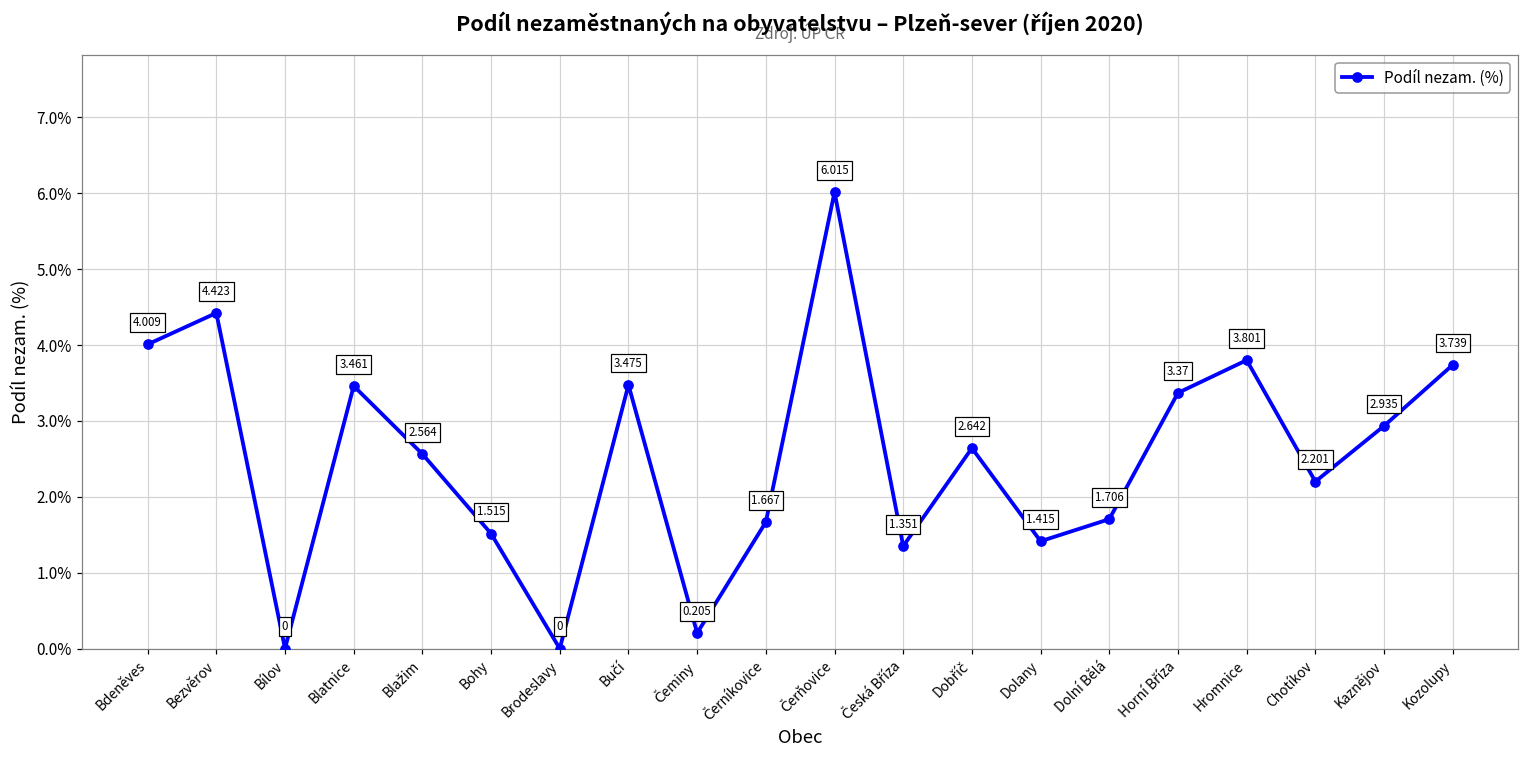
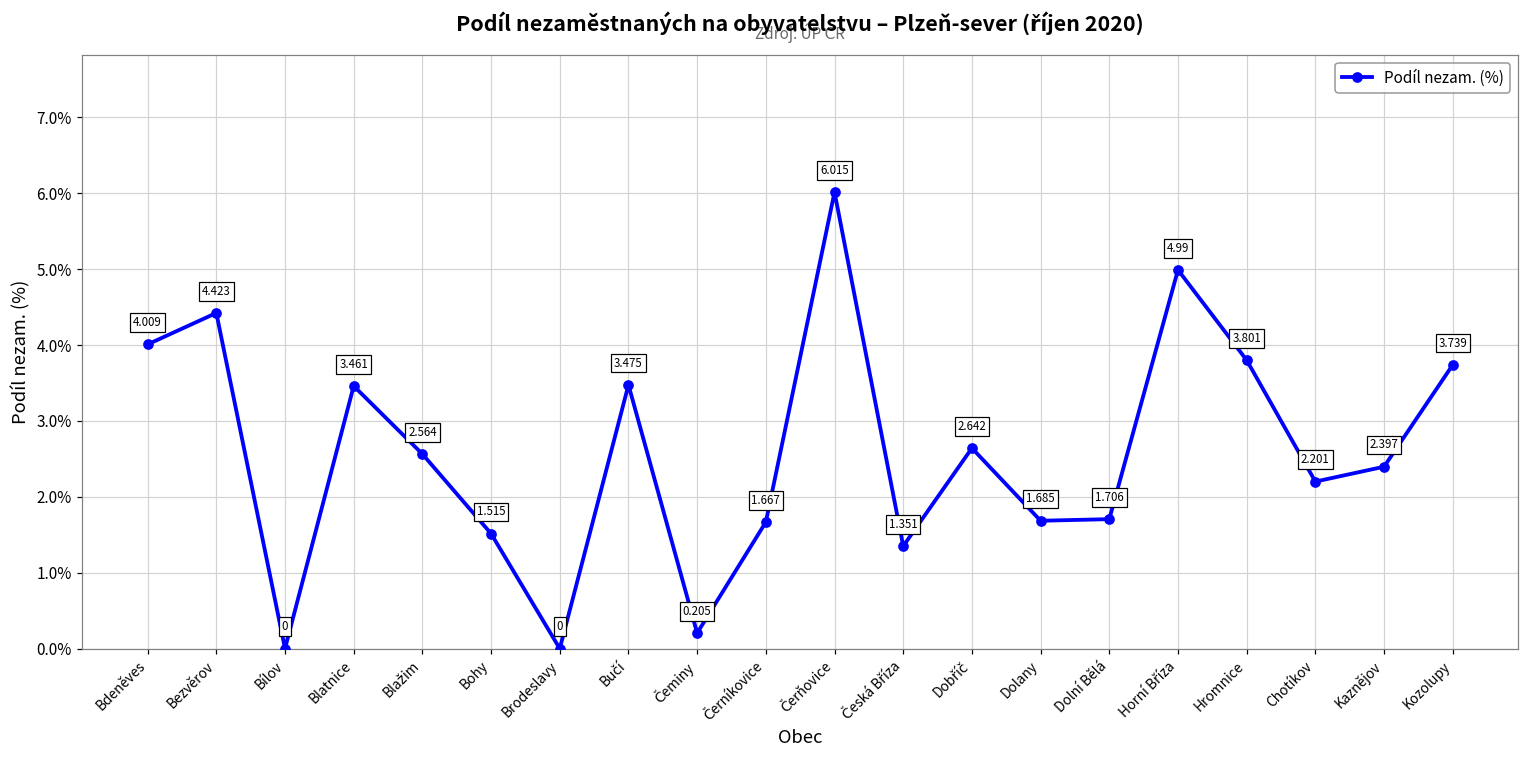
  {
-   "Dolany": 1.415,
-   "Horní Bříza": 3.37,
-   "Kaznějov": 2.935
+   "Dolany": 1.685,
+   "Horní Bříza": 4.99,
+   "Kaznějov": 2.397
  }
